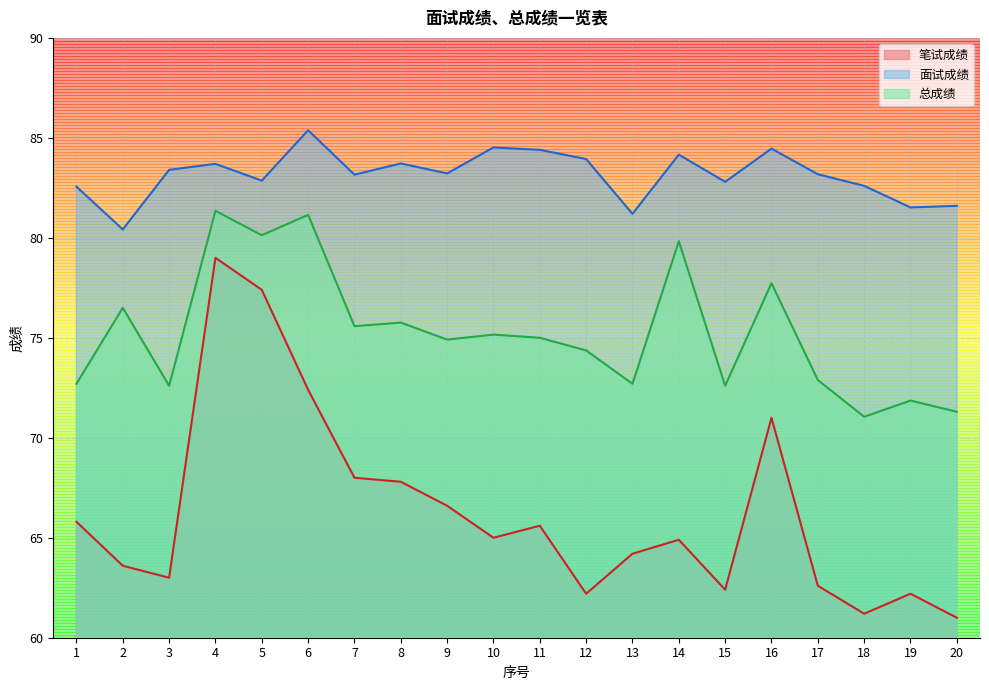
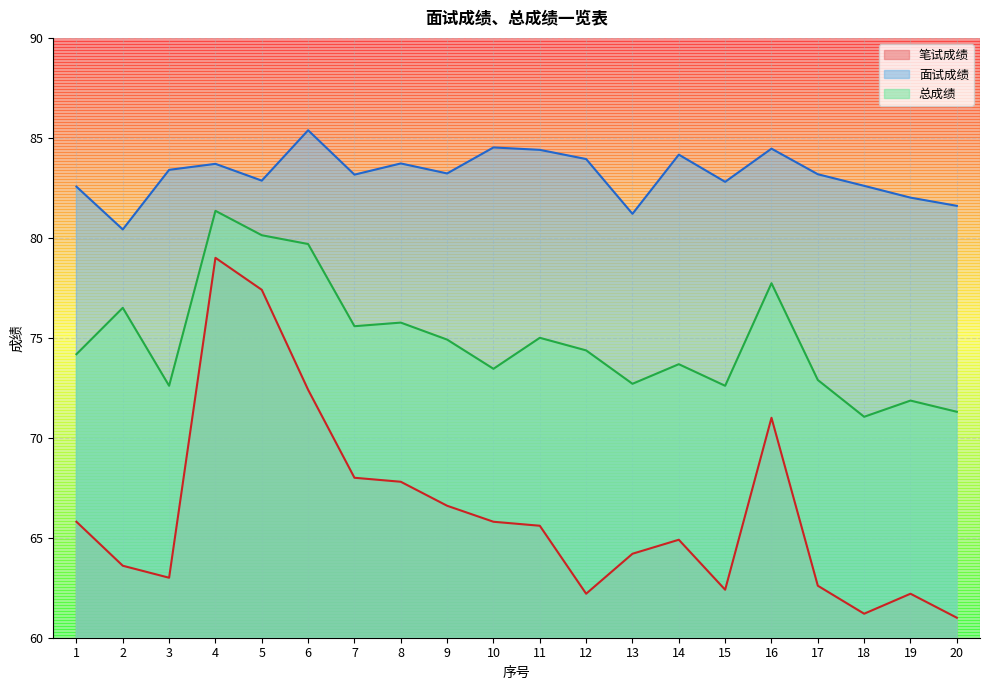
  {
    "笔试成绩": {
      "1": 65.8,
      "2": 63.6,
      "3": 63.0,
      "4": 79.0,
      "5": 77.4,
      "6": 72.4,
      "7": 68.0,
      "8": 67.8,
      "9": 66.6,
-     "10": 65.0,
+     "10": 65.8,
      "11": 65.6,
      "12": 62.2,
      "13": 64.2,
      "14": 64.9,
      "15": 62.4,
      "16": 71.0,
      "17": 62.6,
      "18": 61.2,
      "19": 62.2,
      "20": 61.0
    },
    "面试成绩": {
      "1": 82.6,
      "2": 80.4,
      "3": 83.4,
      "4": 83.7,
      "5": 82.9,
      "6": 85.4,
      "7": 83.2,
      "8": 83.7,
      "9": 83.2,
      "10": 84.5,
      "11": 84.4,
      "12": 83.9,
      "13": 81.2,
      "14": 84.2,
      "15": 82.8,
      "16": 84.5,
      "17": 83.2,
      "18": 82.6,
-     "19": 81.5,
+     "19": 82.0,
      "20": 81.6
    },
    "总成绩": {
-     "1": 72.7,
+     "1": 74.2,
      "2": 76.5,
      "3": 72.6,
      "4": 81.4,
      "5": 80.1,
-     "6": 81.2,
+     "6": 79.7,
      "7": 75.6,
      "8": 75.8,
      "9": 74.9,
-     "10": 75.2,
+     "10": 73.5,
      "11": 75.0,
      "12": 74.4,
      "13": 72.7,
-     "14": 79.8,
+     "14": 73.7,
      "15": 72.6,
      "16": 77.7,
      "17": 72.9,
      "18": 71.1,
      "19": 71.9,
      "20": 71.3
    }
  }
